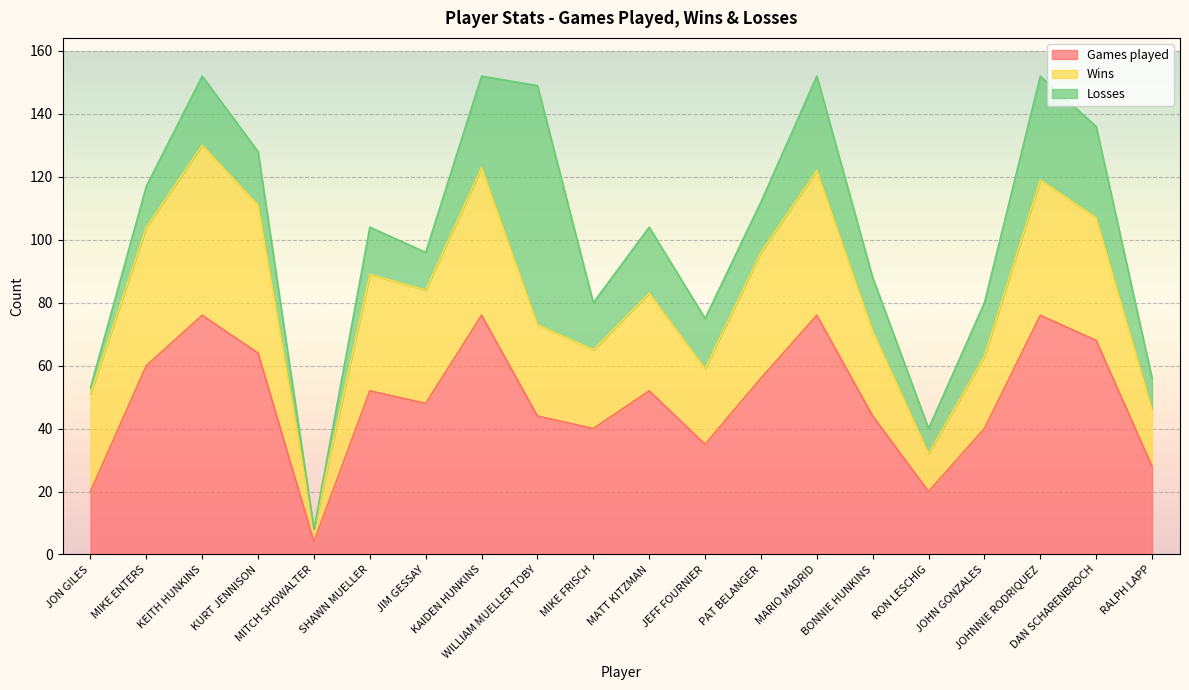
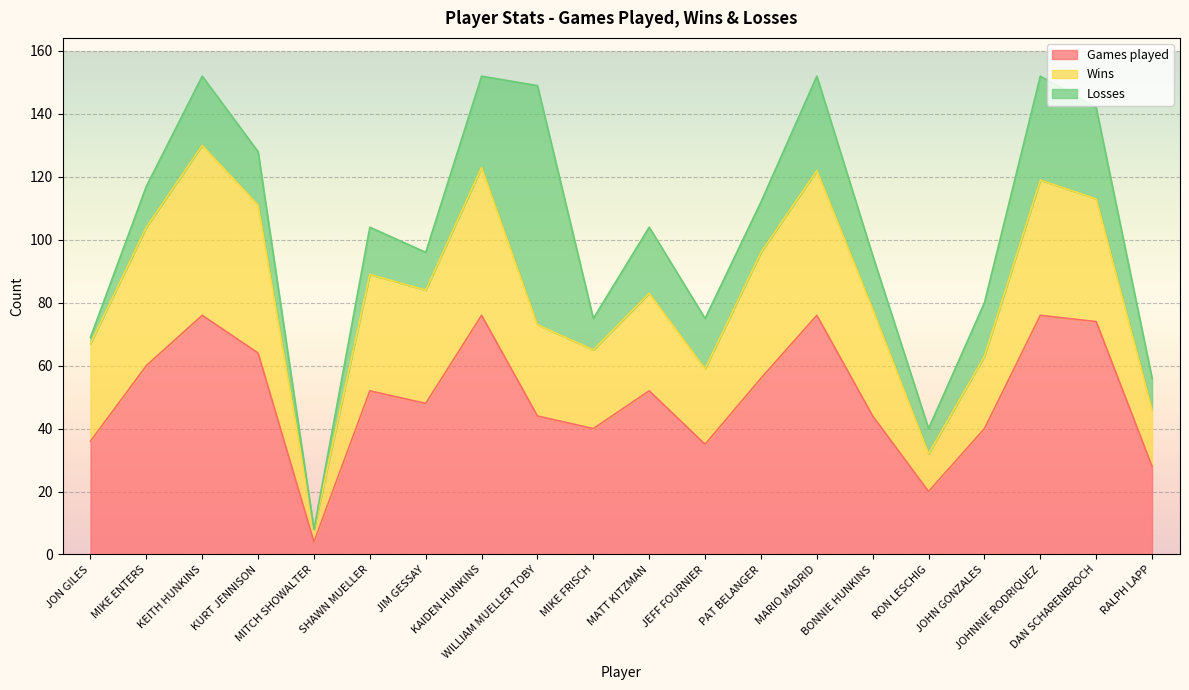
  {
    "Games played": {
-     "JON GILES": 20,
+     "JON GILES": 36,
      "MIKE ENTERS": 60,
      "KEITH HUNKINS": 76,
      "KURT JENNISON": 64,
      "MITCH SHOWALTER": 4,
      "SHAWN MUELLER": 52,
      "JIM GESSAY": 48,
      "KAIDEN HUNKINS": 76,
      "WILLIAM MUELLER TOBY": 44,
      "MIKE FRISCH": 40,
      "MATT KITZMAN": 52,
      "JEFF FOURNIER": 35,
      "PAT BELANGER": 56,
      "MARIO MADRID": 76,
      "BONNIE HUNKINS": 44,
      "RON LESCHIG": 20,
      "JOHN GONZALES": 40,
      "JOHNNIE RODRIQUEZ": 76,
-     "DAN SCHARENBROCH": 68,
+     "DAN SCHARENBROCH": 74,
      "RALPH LAPP": 28
    },
    "Wins": {
      "JON GILES": 31,
      "MIKE ENTERS": 44,
      "KEITH HUNKINS": 54,
      "KURT JENNISON": 47,
      "SHAWN MUELLER": 37,
      "JIM GESSAY": 36,
      "KAIDEN HUNKINS": 47,
      "WILLIAM MUELLER TOBY": 29,
      "MIKE FRISCH": 25,
      "MATT KITZMAN": 31,
      "JEFF FOURNIER": 24,
      "PAT BELANGER": 40,
      "MARIO MADRID": 46,
-     "BONNIE HUNKINS": 27,
+     "BONNIE HUNKINS": 34,
      "RON LESCHIG": 12,
      "JOHN GONZALES": 23,
      "JOHNNIE RODRIQUEZ": 43,
      "DAN SCHARENBROCH": 39,
      "RALPH LAPP": 18
    },
    "Losses": {
      "JON GILES": 2,
      "MIKE ENTERS": 13,
      "KEITH HUNKINS": 22,
      "KURT JENNISON": 17,
      "SHAWN MUELLER": 15,
      "JIM GESSAY": 12,
      "KAIDEN HUNKINS": 29,
      "WILLIAM MUELLER TOBY": 76,
-     "MIKE FRISCH": 15,
+     "MIKE FRISCH": 10,
      "MATT KITZMAN": 21,
      "JEFF FOURNIER": 16,
      "PAT BELANGER": 16,
      "MARIO MADRID": 30,
      "BONNIE HUNKINS": 17,
      "RON LESCHIG": 8,
      "JOHN GONZALES": 17,
      "JOHNNIE RODRIQUEZ": 33,
      "DAN SCHARENBROCH": 29,
      "RALPH LAPP": 10
    }
  }
